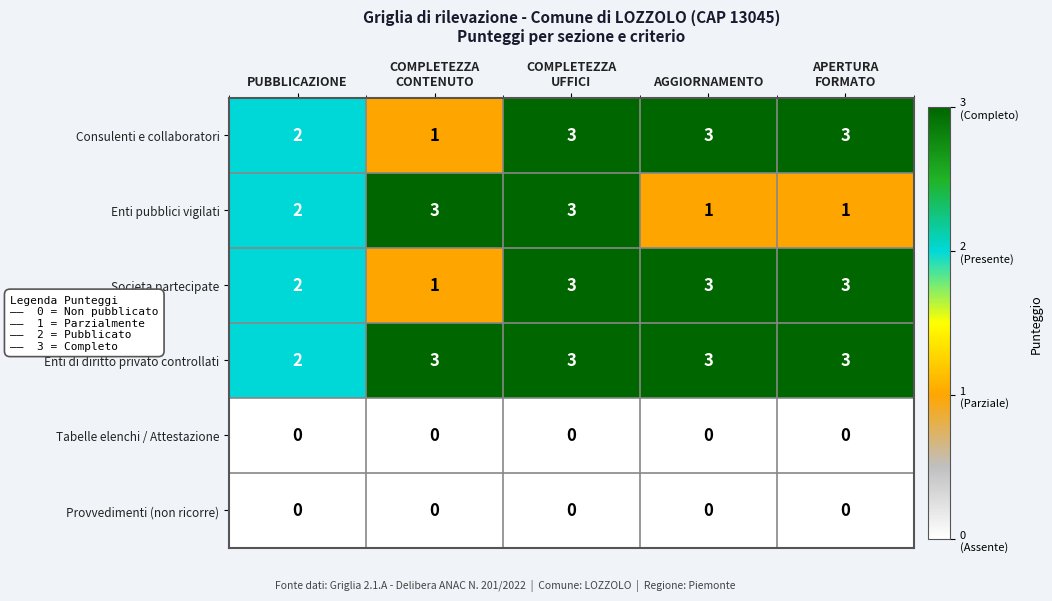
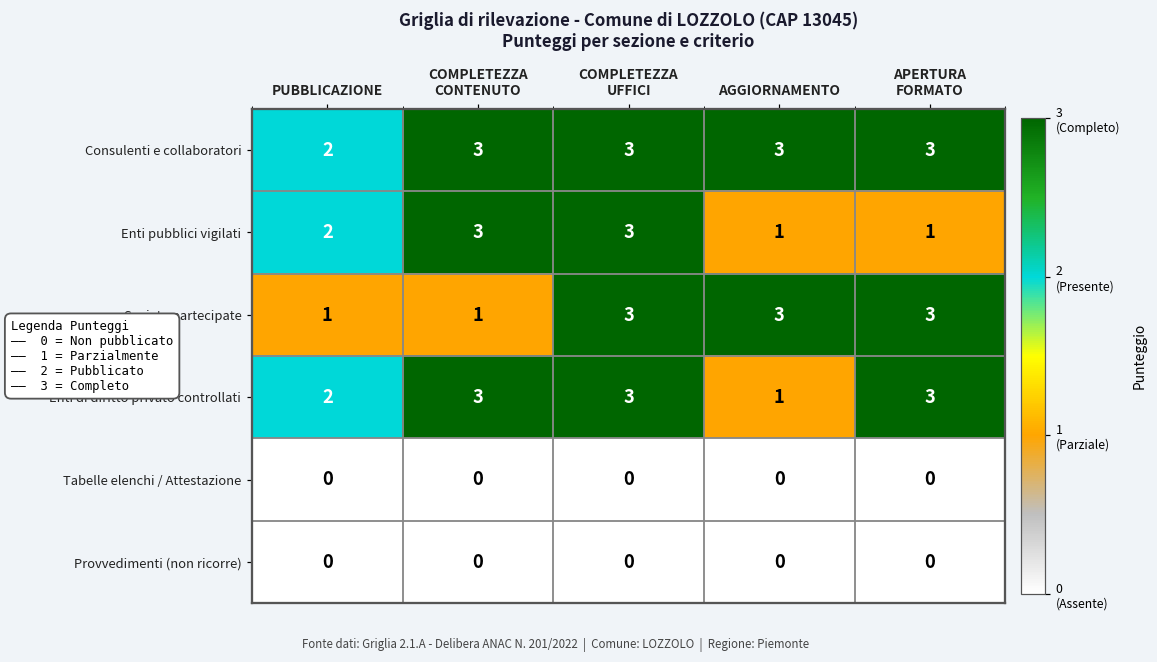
  {
    "Consulenti e collaboratori": {
      "PUBBLICAZIONE": 2,
-     "COMPLETEZZA CONTENUTO": 1,
+     "COMPLETEZZA CONTENUTO": 3,
      "COMPLETEZZA UFFICI": 3,
      "AGGIORNAMENTO": 3,
      "APERTURA FORMATO": 3
    },
    "Enti pubblici vigilati": {
      "PUBBLICAZIONE": 2,
      "COMPLETEZZA CONTENUTO": 3,
      "COMPLETEZZA UFFICI": 3,
      "AGGIORNAMENTO": 1,
      "APERTURA FORMATO": 1
    },
    "Societa partecipate": {
-     "PUBBLICAZIONE": 2,
+     "PUBBLICAZIONE": 1,
      "COMPLETEZZA CONTENUTO": 1,
      "COMPLETEZZA UFFICI": 3,
      "AGGIORNAMENTO": 3,
      "APERTURA FORMATO": 3
    },
    "Enti di diritto privato controllati": {
      "PUBBLICAZIONE": 2,
      "COMPLETEZZA CONTENUTO": 3,
      "COMPLETEZZA UFFICI": 3,
-     "AGGIORNAMENTO": 3,
+     "AGGIORNAMENTO": 1,
      "APERTURA FORMATO": 3
    },
    "Tabelle elenchi / Attestazione": {
      "PUBBLICAZIONE": 0,
      "COMPLETEZZA CONTENUTO": 0,
      "COMPLETEZZA UFFICI": 0,
      "AGGIORNAMENTO": 0,
      "APERTURA FORMATO": 0
    },
    "Provvedimenti (non ricorre)": {
      "PUBBLICAZIONE": 0,
      "COMPLETEZZA CONTENUTO": 0,
      "COMPLETEZZA UFFICI": 0,
      "AGGIORNAMENTO": 0,
      "APERTURA FORMATO": 0
    }
  }
